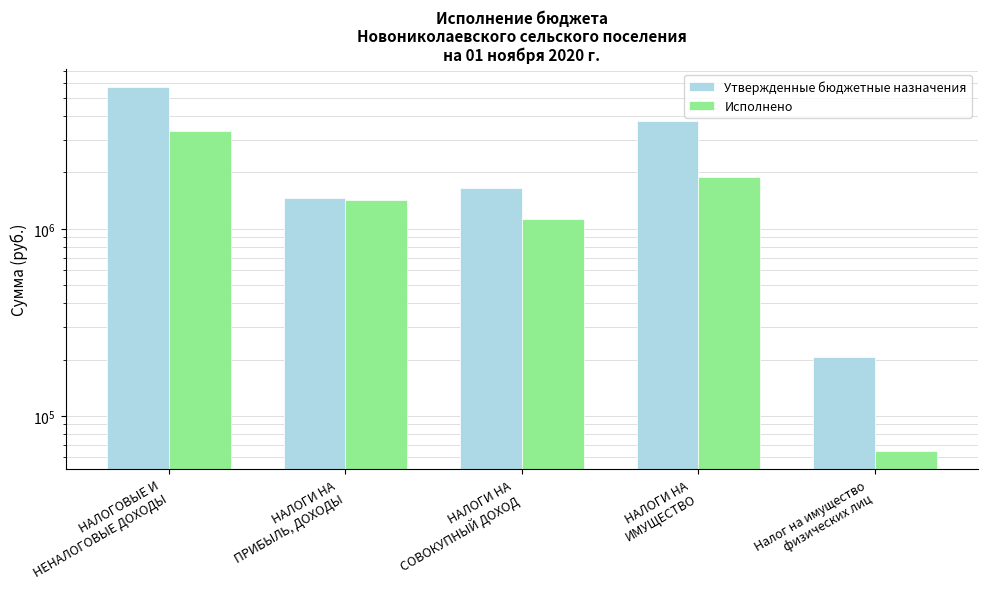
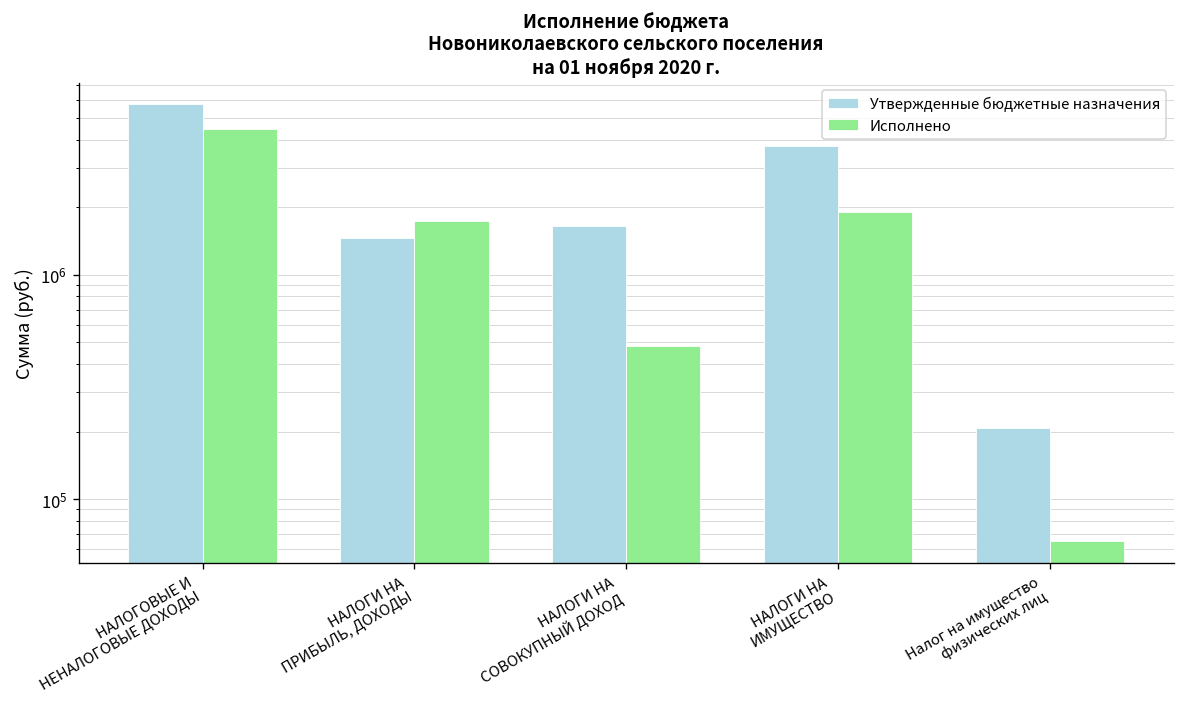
  {
    "Утвержденные бюджетные назначения": {
      "НАЛОГОВЫЕ И НЕНАЛОГОВЫЕ ДОХОДЫ": 5700000,
      "НАЛОГИ НА ПРИБЫЛЬ, ДОХОДЫ": 1500000,
      "НАЛОГИ НА СОВОКУПНЫЙ ДОХОД": 1700000,
      "НАЛОГИ НА ИМУЩЕСТВО": 3800000,
      "Налог на имущество физических лиц": 210000
    },
    "Исполнено": {
-     "НАЛОГОВЫЕ И НЕНАЛОГОВЫЕ ДОХОДЫ": 3300000,
-     "НАЛОГИ НА ПРИБЫЛЬ, ДОХОДЫ": 1400000,
-     "НАЛОГИ НА СОВОКУПНЫЙ ДОХОД": 1100000,
+     "НАЛОГОВЫЕ И НЕНАЛОГОВЫЕ ДОХОДЫ": 4500000,
+     "НАЛОГИ НА ПРИБЫЛЬ, ДОХОДЫ": 1700000,
+     "НАЛОГИ НА СОВОКУПНЫЙ ДОХОД": 480000,
      "НАЛОГИ НА ИМУЩЕСТВО": 1900000,
      "Налог на имущество физических лиц": 65000
    }
  }
